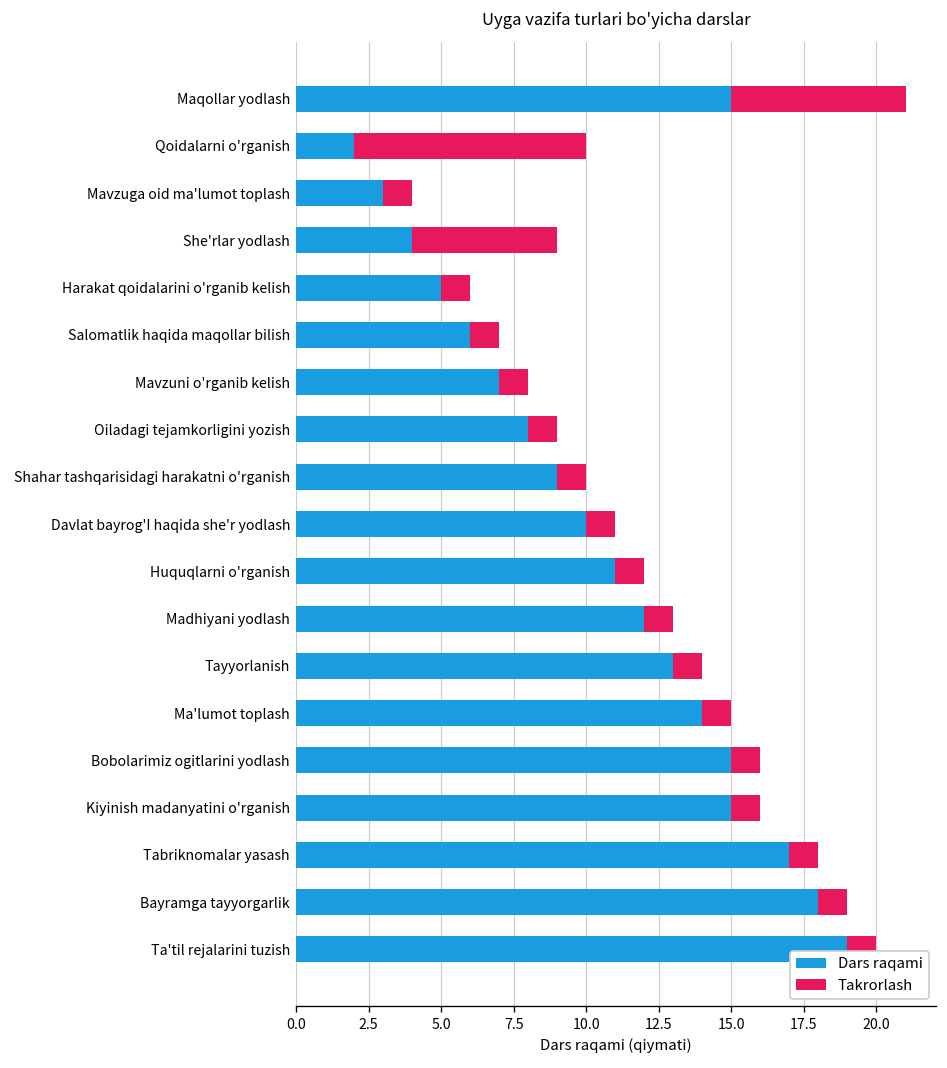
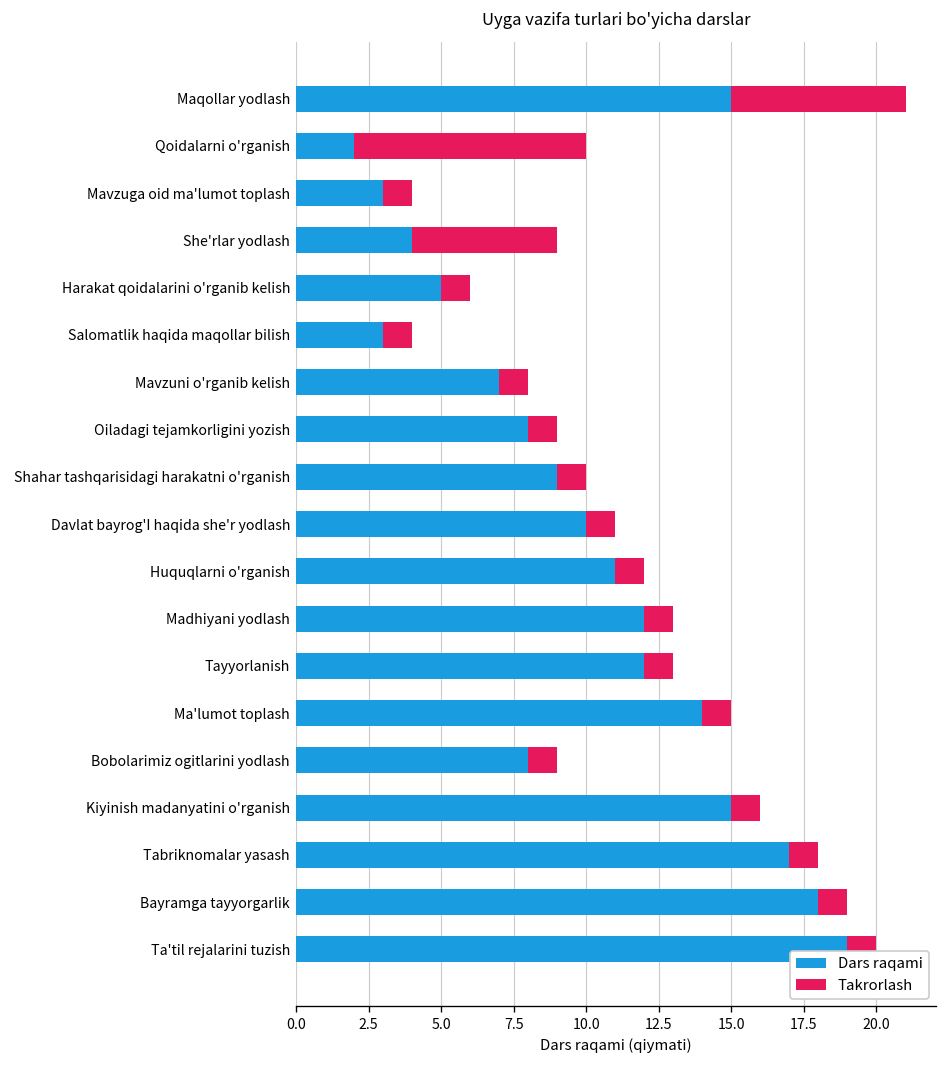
  {
    "Dars raqami": {
      "Maqollar yodlash": 15,
      "Qoidalarni o'rganish": 2,
      "Mavzuga oid ma'lumot toplash": 3,
      "She'rlar yodlash": 4,
      "Harakat qoidalarini o'rganib kelish": 5,
-     "Salomatlik haqida maqollar bilish": 6,
+     "Salomatlik haqida maqollar bilish": 3,
      "Mavzuni o'rganib kelish": 7,
      "Oiladagi tejamkorligini yozish": 8,
      "Shahar tashqarisidagi harakatni o'rganish": 9,
      "Davlat bayrog'I haqida she'r yodlash": 10,
      "Huquqlarni o'rganish": 11,
      "Madhiyani yodlash": 12,
-     "Tayyorlanish": 13,
+     "Tayyorlanish": 12,
      "Ma'lumot toplash": 14,
-     "Bobolarimiz ogitlarini yodlash": 15,
+     "Bobolarimiz ogitlarini yodlash": 8,
      "Kiyinish madanyatini o'rganish": 15,
      "Tabriknomalar yasash": 17,
      "Bayramga tayyorgarlik": 18
    },
    "Takrorlash": {
      "Maqollar yodlash": 6,
      "Qoidalarni o'rganish": 8,
      "Mavzuga oid ma'lumot toplash": 1,
      "She'rlar yodlash": 5,
      "Harakat qoidalarini o'rganib kelish": 1,
      "Salomatlik haqida maqollar bilish": 1,
      "Mavzuni o'rganib kelish": 1,
      "Oiladagi tejamkorligini yozish": 1,
      "Shahar tashqarisidagi harakatni o'rganish": 1,
      "Davlat bayrog'I haqida she'r yodlash": 1,
      "Huquqlarni o'rganish": 1,
      "Madhiyani yodlash": 1,
      "Tayyorlanish": 1,
      "Ma'lumot toplash": 1,
      "Bobolarimiz ogitlarini yodlash": 1,
      "Kiyinish madanyatini o'rganish": 1,
      "Tabriknomalar yasash": 1,
      "Bayramga tayyorgarlik": 1
    }
  }
